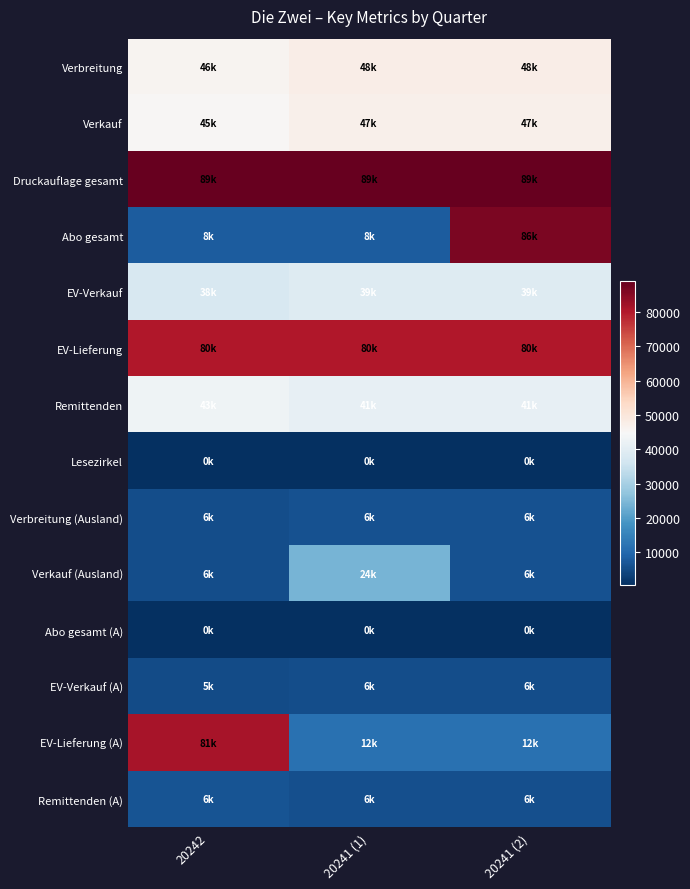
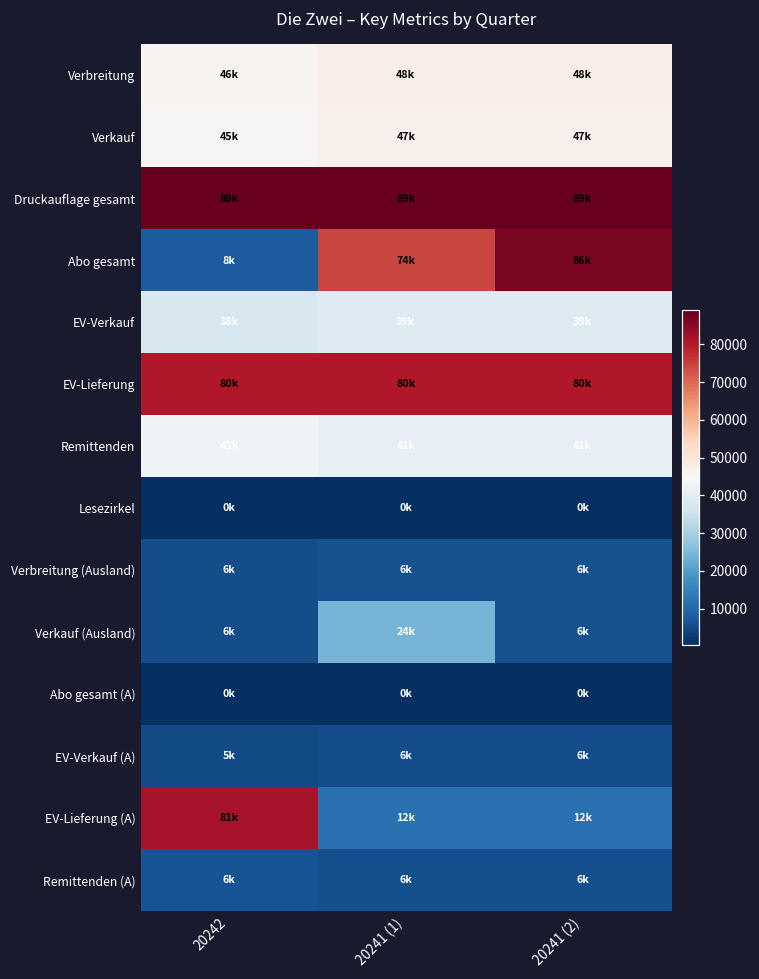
  {
    "Verbreitung": {
      "20242": "46k",
      "20241 (1)": "48k",
      "20241 (2)": "48k"
    },
    "Verkauf": {
      "20242": "45k",
      "20241 (1)": "47k",
      "20241 (2)": "47k"
    },
    "Druckauflage gesamt": {
      "20242": "89k",
      "20241 (1)": "89k",
      "20241 (2)": "89k"
    },
    "Abo gesamt": {
      "20242": "8k",
-     "20241 (1)": "8k",
+     "20241 (1)": "74k",
      "20241 (2)": "86k"
    },
    "EV-Lieferung": {
      "20242": "80k",
      "20241 (1)": "80k",
      "20241 (2)": "80k"
    },
    "Lesezirkel": {
      "20242": "0k",
      "20241 (1)": "0k",
      "20241 (2)": "0k"
    },
    "Verbreitung (Ausland)": {
      "20242": "6k",
      "20241 (1)": "6k",
      "20241 (2)": "6k"
    },
    "Verkauf (Ausland)": {
      "20242": "6k",
      "20241 (1)": "24k",
      "20241 (2)": "6k"
    },
    "Abo gesamt (A)": {
      "20242": "0k",
      "20241 (1)": "0k",
      "20241 (2)": "0k"
    },
    "EV-Verkauf (A)": {
      "20242": "5k",
      "20241 (1)": "6k",
      "20241 (2)": "6k"
    },
    "EV-Lieferung (A)": {
      "20242": "81k",
      "20241 (1)": "12k",
      "20241 (2)": "12k"
    },
    "Remittenden (A)": {
      "20242": "6k",
      "20241 (1)": "6k",
      "20241 (2)": "6k"
    }
  }
